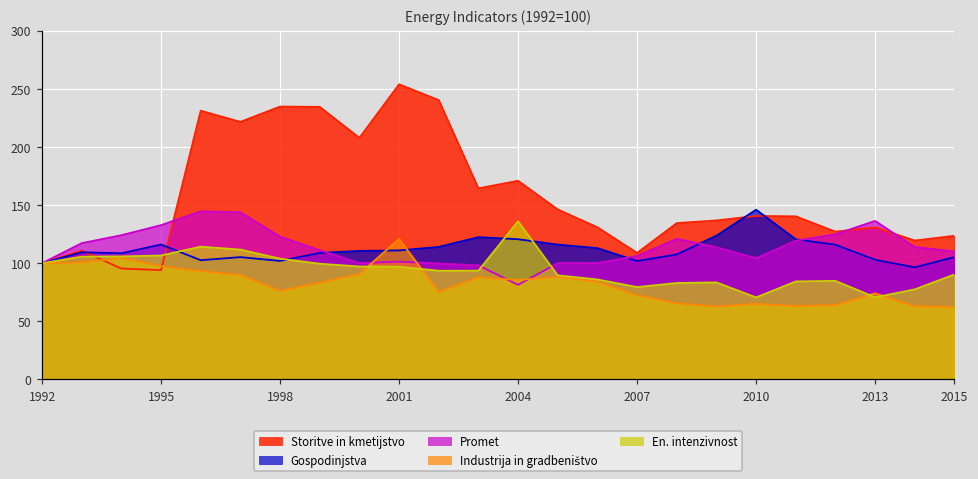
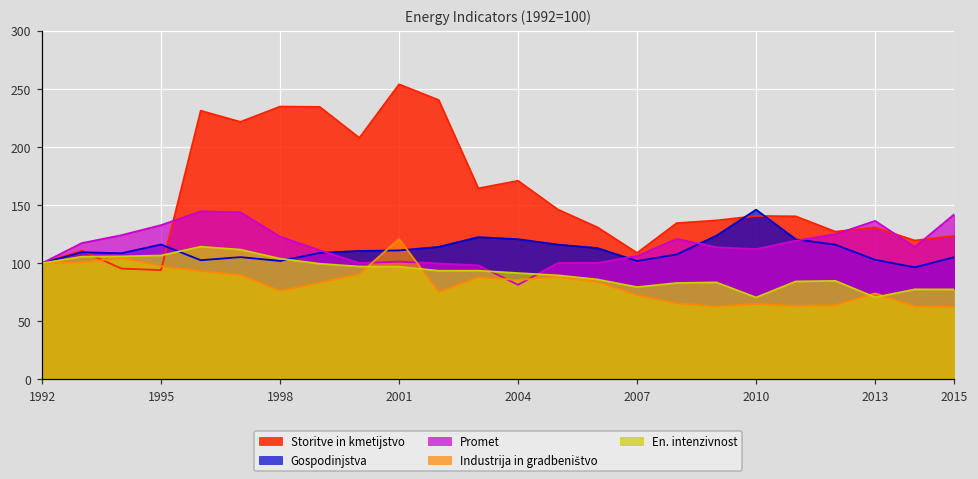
  {
    "Storitve in kmetijstvo": {
      "1995": 94,
      "1998": 235,
      "2001": 254,
      "2004": 171,
      "2007": 109,
      "2010": 141,
      "2013": 131,
      "2015": 124
    },
    "Gospodinjstva": {
      "1995": 116,
      "2001": 111,
      "2004": 121,
      "2007": 102,
      "2010": 146,
      "2013": 103,
      "2015": 105
    },
    "Promet": {
      "1995": 133,
      "1998": 123,
      "2001": 101,
      "2004": 81,
      "2007": 106,
-     "2010": 104,
+     "2010": 112,
      "2013": 136,
-     "2015": 110
+     "2015": 142
    },
    "Industrija in gradbeništvo": {
      "1995": 97,
      "1998": 76,
      "2001": 121,
      "2004": 86,
      "2007": 72,
      "2010": 65,
      "2013": 74,
      "2015": 62
    },
    "En. intenzivnost": {
      "1995": 107,
      "2001": 97,
-     "2004": 136,
+     "2004": 91,
      "2007": 79,
      "2010": 71,
      "2013": 71,
-     "2015": 90
+     "2015": 77
    }
  }
